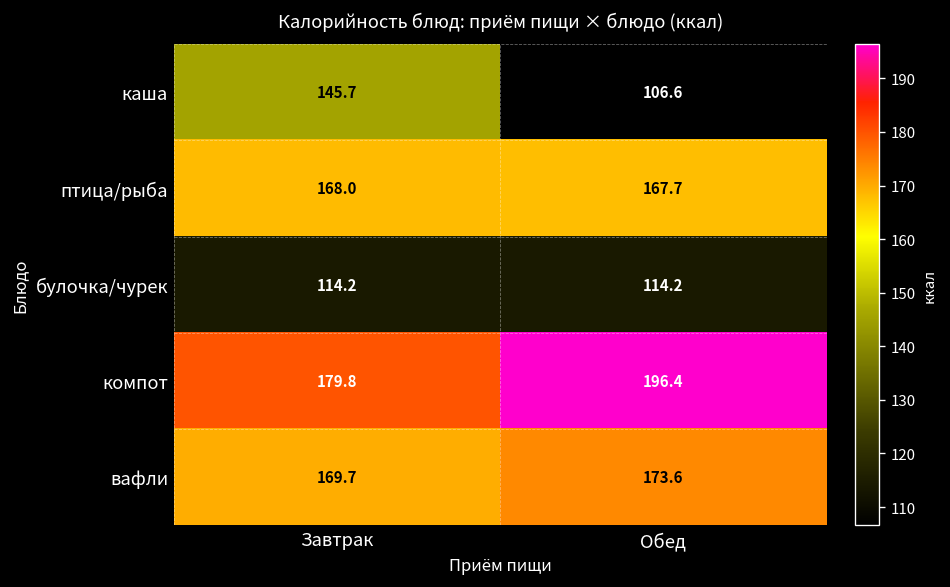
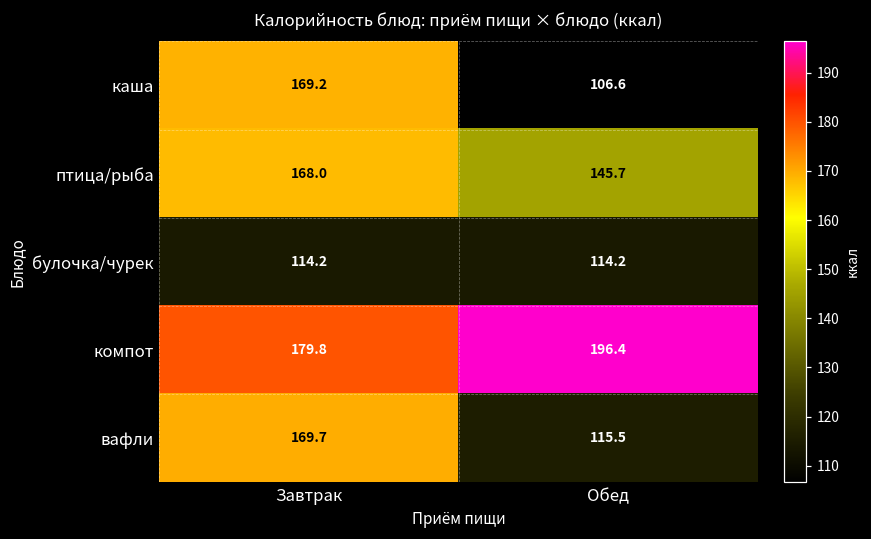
  {
    "каша": {
-     "Завтрак": 145.7,
+     "Завтрак": 169.2,
      "Обед": 106.6
    },
    "птица/рыба": {
      "Завтрак": 168.0,
-     "Обед": 167.7
+     "Обед": 145.7
    },
    "булочка/чурек": {
      "Завтрак": 114.2,
      "Обед": 114.2
    },
    "компот": {
      "Завтрак": 179.8,
      "Обед": 196.4
    },
    "вафли": {
      "Завтрак": 169.7,
-     "Обед": 173.6
+     "Обед": 115.5
    }
  }
